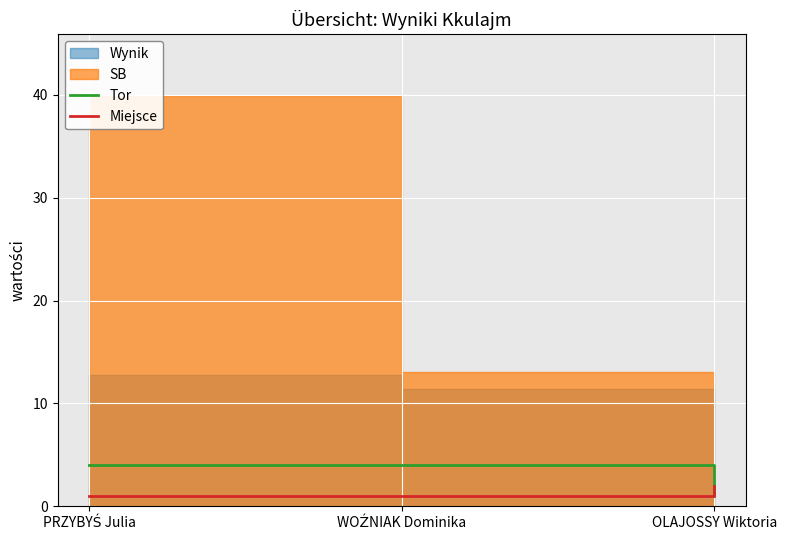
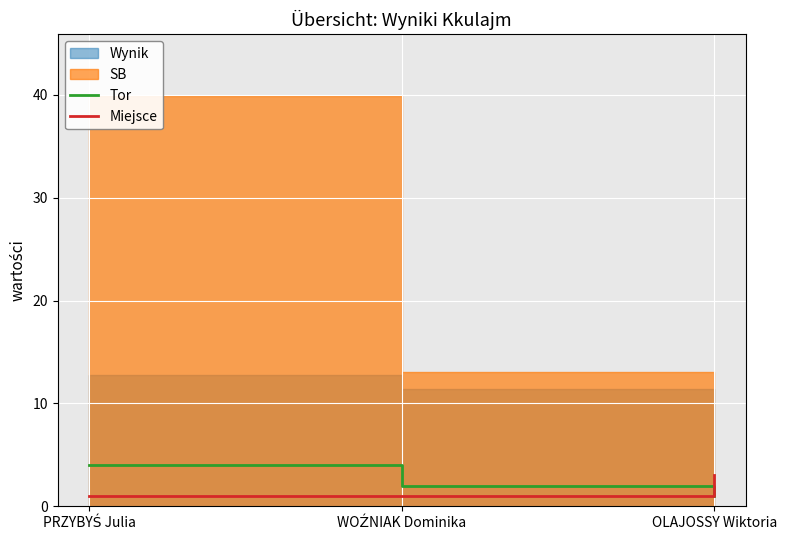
  {
    "Tor": {
      "PRZYBYŚ Julia": 4,
-     "WOŹNIAK Dominika": 4,
+     "WOŹNIAK Dominika": 2,
      "OLAJOSSY Wiktoria": 1
    },
    "Miejsce": {
      "PRZYBYŚ Julia": 1,
      "WOŹNIAK Dominika": 1,
-     "OLAJOSSY Wiktoria": 2
+     "OLAJOSSY Wiktoria": 3
    }
  }
